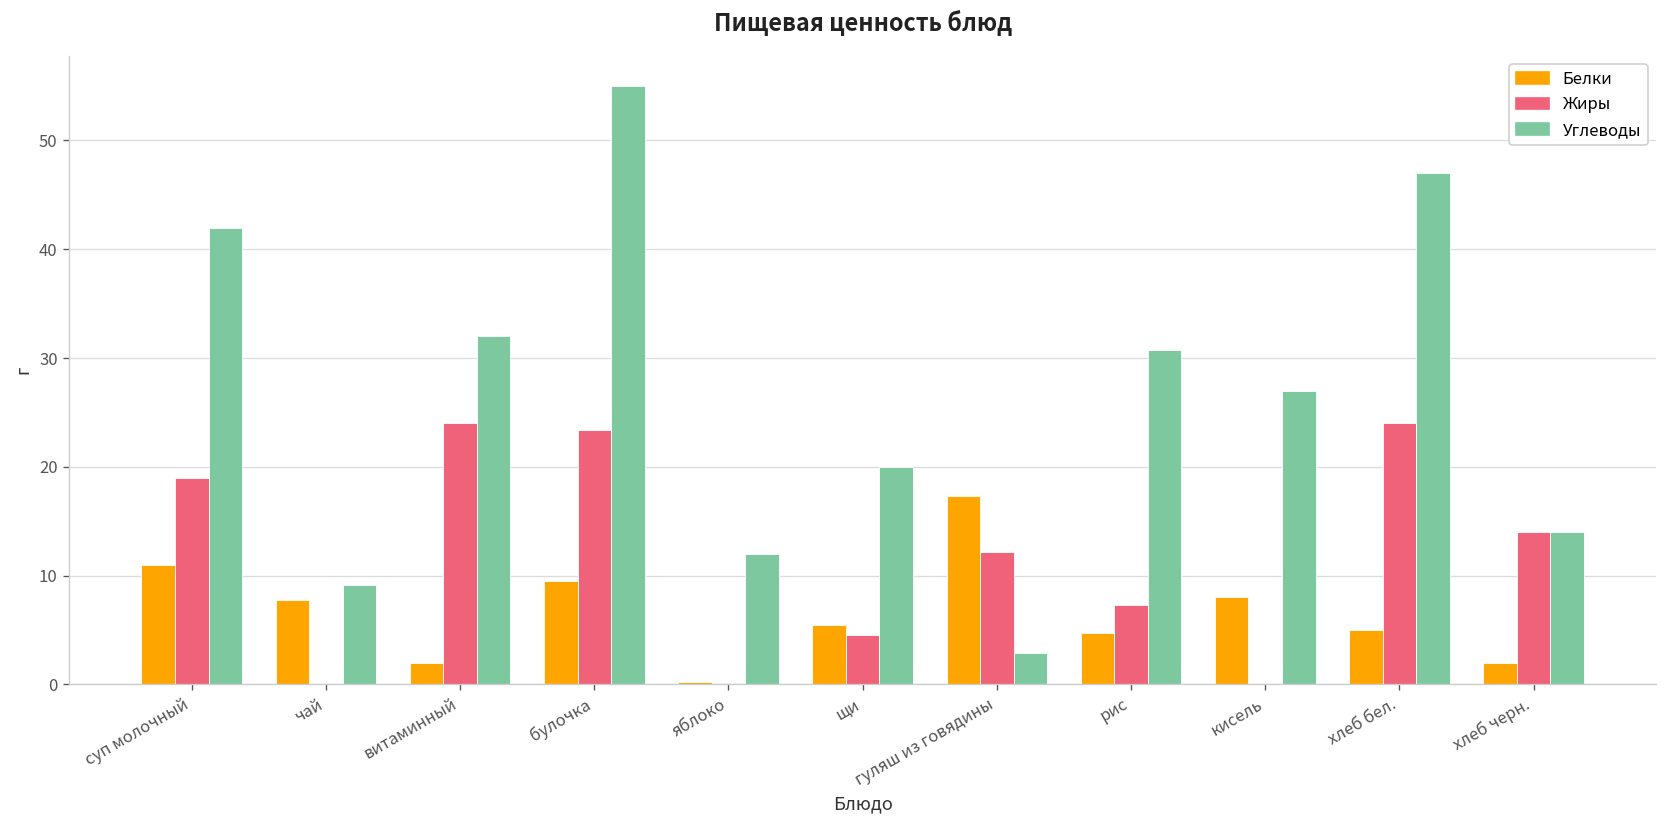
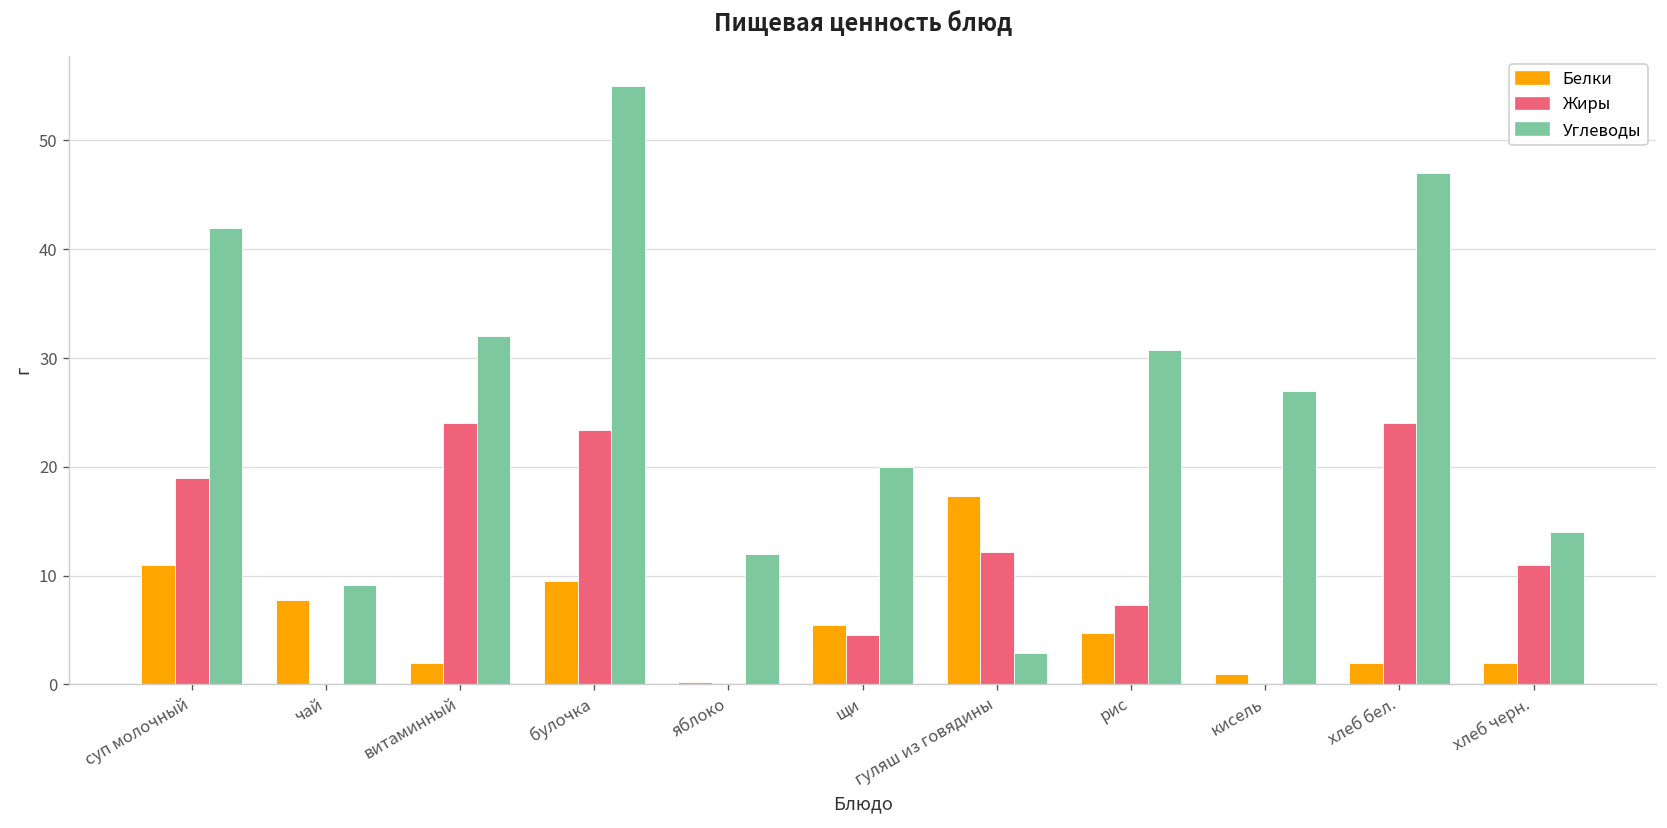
  {
    "Белки": {
      "суп молочный": 11,
      "чай": 8,
      "витаминный": 2,
      "булочка": 10,
      "щи": 6,
      "гуляш из говядины": 17,
      "рис": 5,
-     "кисель": 8,
-     "хлеб бел.": 5,
+     "кисель": 1,
+     "хлеб бел.": 2,
      "хлеб черн.": 2
    },
    "Жиры": {
      "суп молочный": 19,
      "чай": 0,
      "витаминный": 24,
      "булочка": 23,
      "щи": 5,
      "гуляш из говядины": 12,
      "рис": 7,
      "кисель": 0,
      "хлеб бел.": 24,
-     "хлеб черн.": 14
+     "хлеб черн.": 11
    },
    "Углеводы": {
      "суп молочный": 42,
      "чай": 9,
      "витаминный": 32,
      "булочка": 55,
      "яблоко": 12,
      "щи": 20,
      "гуляш из говядины": 3,
      "рис": 31,
      "кисель": 27,
      "хлеб бел.": 47,
      "хлеб черн.": 14
    }
  }
